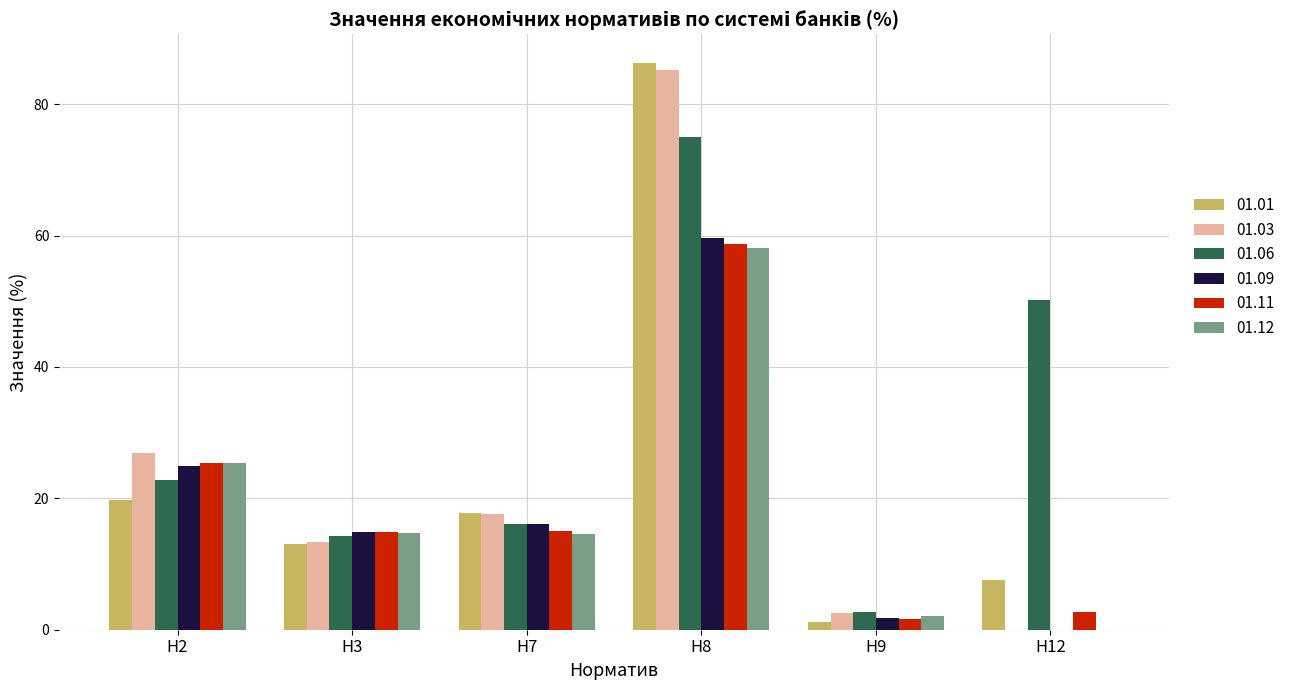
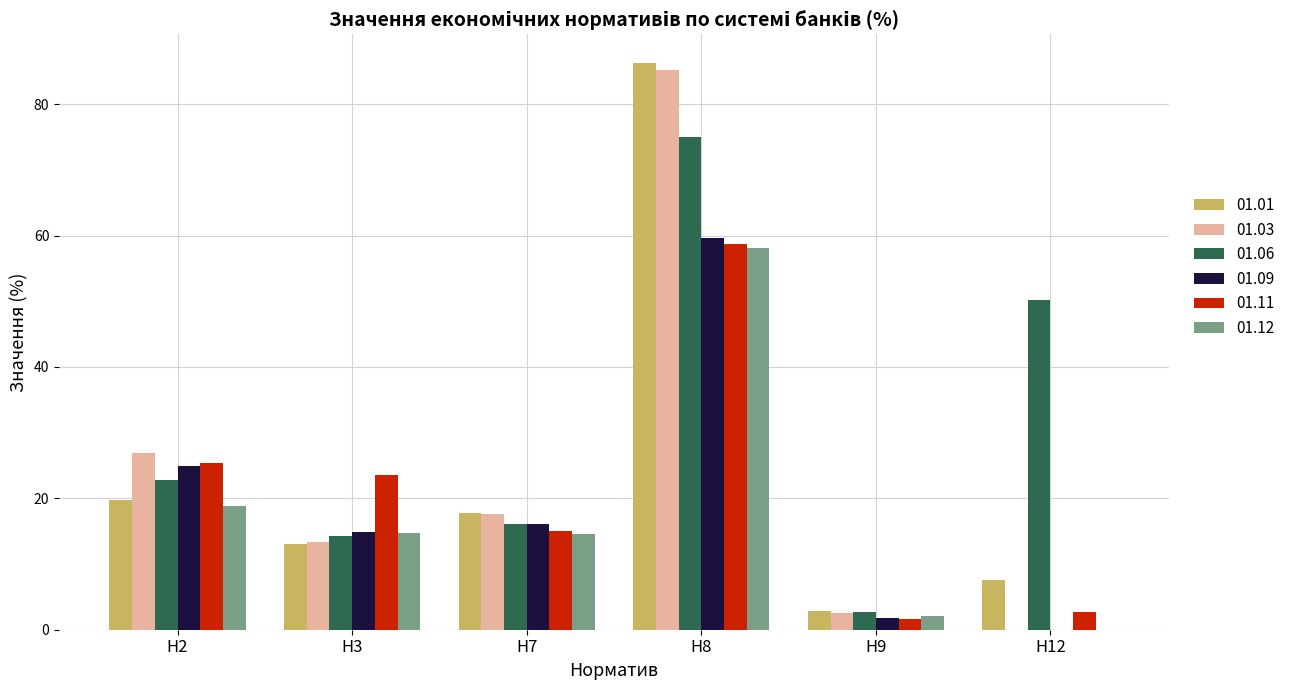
  {
    "01.01": {
      "Н2": 20,
      "Н3": 13,
      "Н7": 18,
      "Н8": 86,
-     "Н9": 1,
+     "Н9": 3,
      "Н12": 8
    },
    "01.03": {
      "Н2": 27,
      "Н3": 13,
      "Н7": 18,
      "Н8": 85,
      "Н9": 3
    },
    "01.06": {
      "Н2": 23,
      "Н3": 14,
      "Н7": 16,
      "Н8": 75,
      "Н9": 3,
      "Н12": 50
    },
    "01.09": {
      "Н2": 25,
      "Н3": 15,
      "Н7": 16,
      "Н8": 60,
      "Н9": 2
    },
    "01.11": {
      "Н2": 25,
-     "Н3": 15,
+     "Н3": 24,
      "Н7": 15,
      "Н8": 59,
      "Н9": 2,
      "Н12": 3
    },
    "01.12": {
-     "Н2": 25,
+     "Н2": 19,
      "Н3": 15,
      "Н7": 15,
      "Н8": 58,
      "Н9": 2
    }
  }
